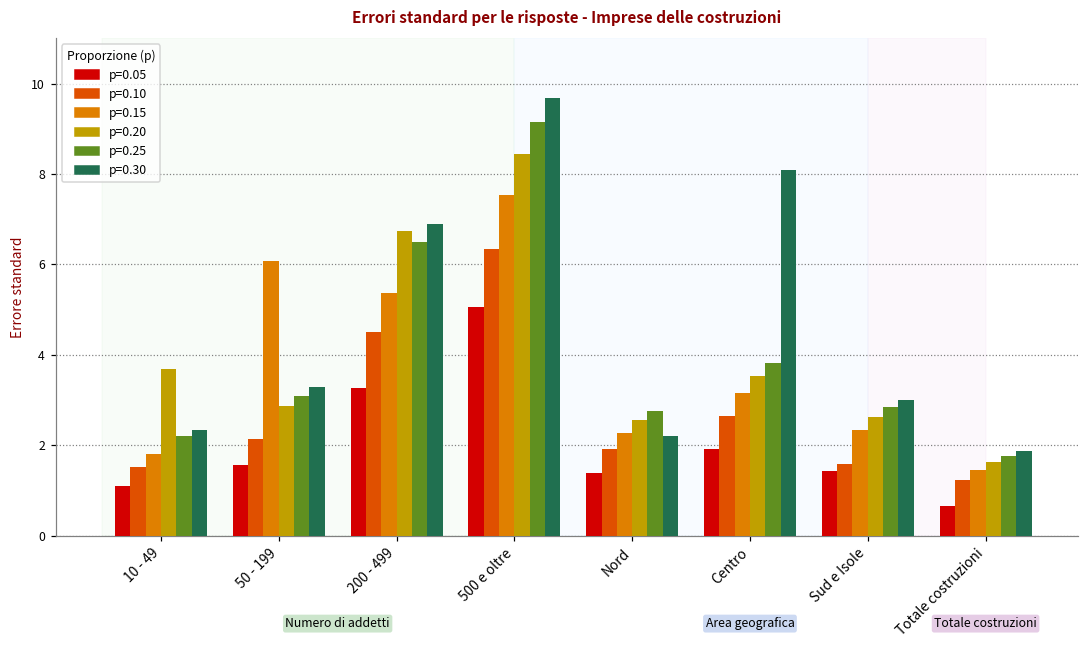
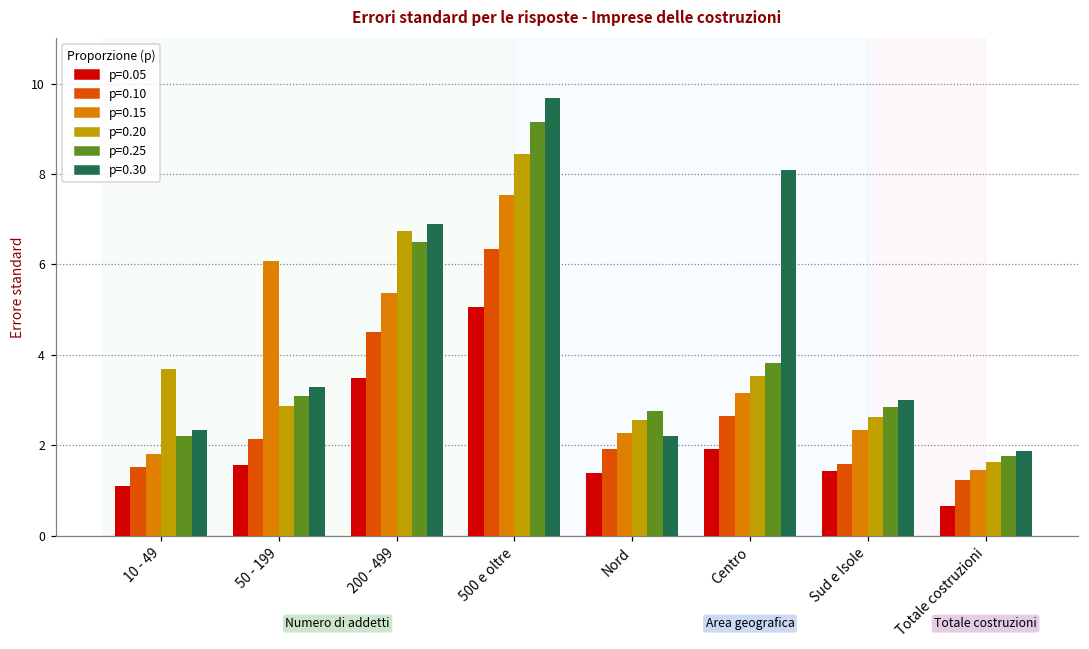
  {
    "p=0.05": {
      "10 - 49": 1.1,
      "50 - 199": 1.6,
-     "200 - 499": 3.3,
+     "200 - 499": 3.5,
      "500 e oltre": 5.1,
      "Nord": 1.4,
      "Centro": 1.9,
      "Sud e Isole": 1.4,
      "Totale costruzioni": 0.6
    },
    "p=0.25": {
      "10 - 49": 2.2,
      "50 - 199": 3.1,
      "200 - 499": 6.5,
      "500 e oltre": 9.2,
      "Nord": 2.8,
      "Centro": 3.8,
      "Sud e Isole": 2.8,
      "Totale costruzioni": 1.8
    },
    "p=0.30": {
      "10 - 49": 2.3,
      "50 - 199": 3.3,
      "200 - 499": 6.9,
      "500 e oltre": 9.7,
      "Nord": 2.2,
      "Centro": 8.1,
      "Sud e Isole": 3.0,
      "Totale costruzioni": 1.9
    }
  }
